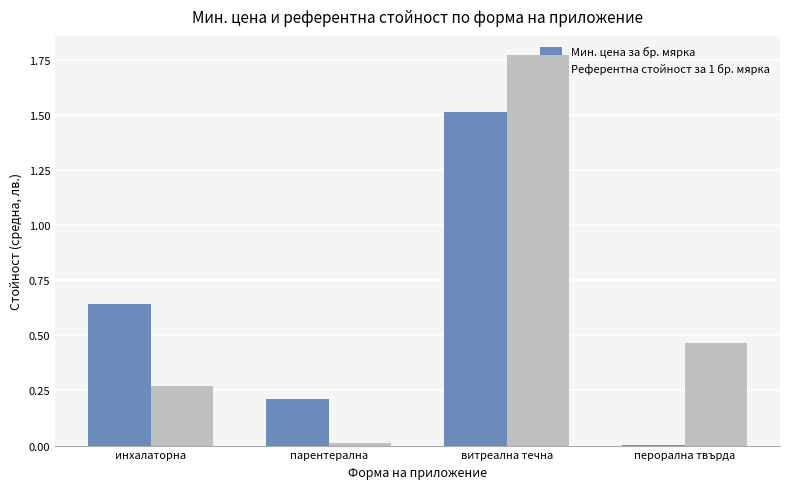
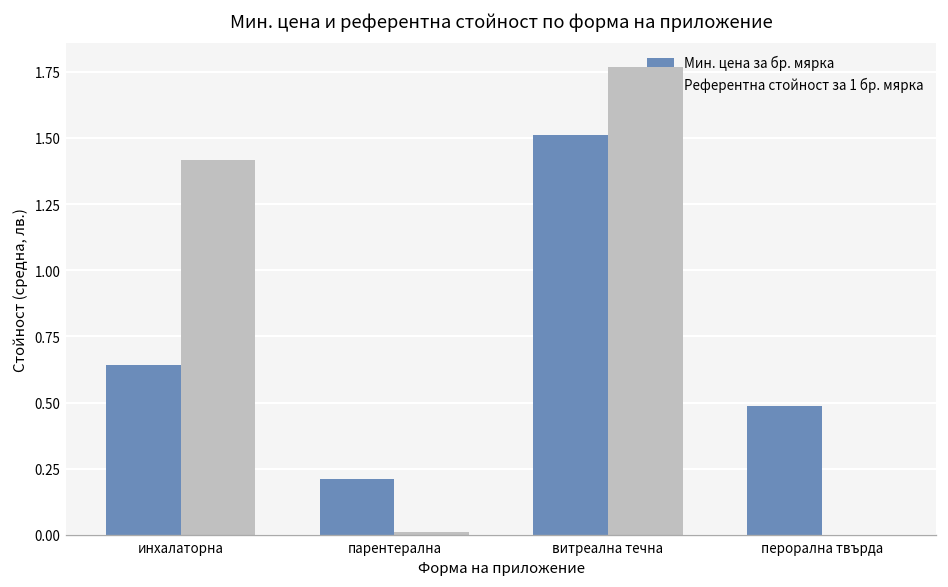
  {
    "Мин. цена за бр. мярка": {
      "инхалаторна": 0.64,
      "парентерална": 0.21,
      "витреална течна": 1.51,
-     "перорална твърда": 0.00
+     "перорална твърда": 0.49
    },
    "Референтна стойност за 1 бр. мярка": {
-     "инхалаторна": 0.27,
+     "инхалаторна": 1.42,
      "витреална течна": 1.77,
-     "перорална твърда": 0.47
+     "перорална твърда": 0.00
    }
  }
